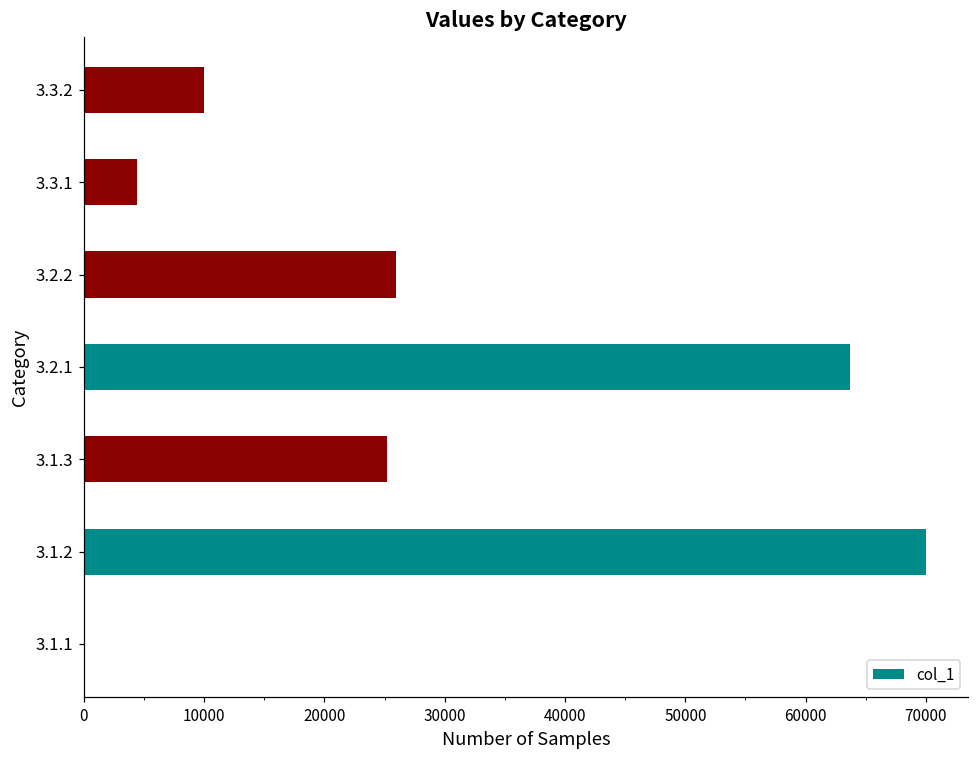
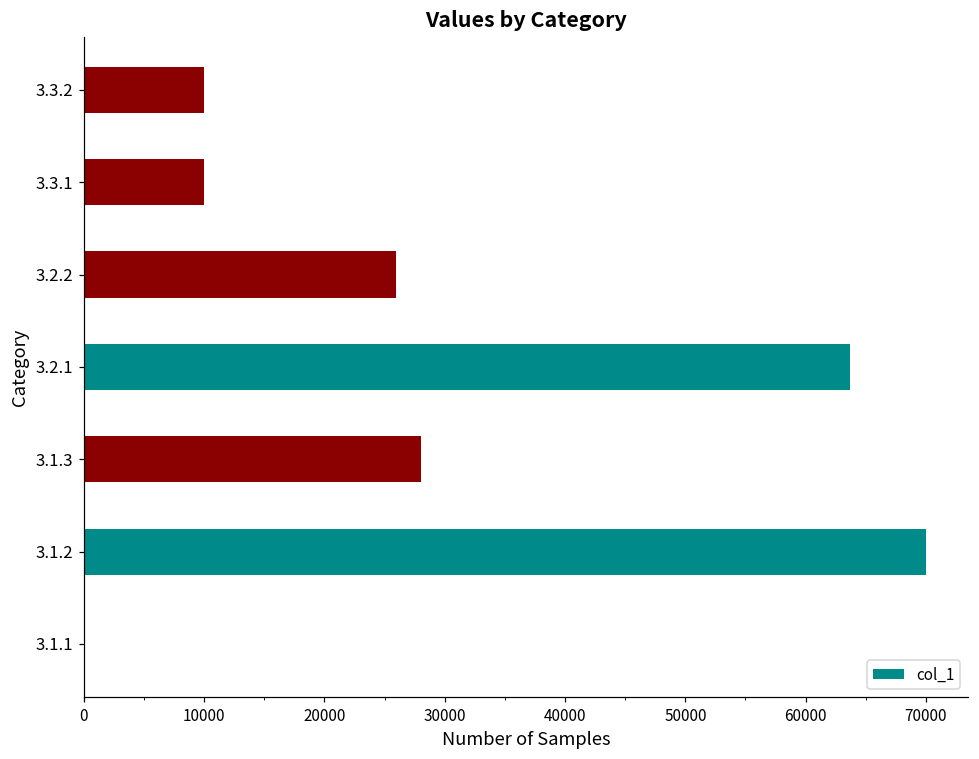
  {
    "3.3.2": 10000,
-   "3.3.1": 4400,
+   "3.3.1": 10000,
    "3.2.2": 25900,
    "3.2.1": 63700,
-   "3.1.3": 25200,
+   "3.1.3": 28000,
    "3.1.2": 70000,
    "3.1.1": 0
  }
